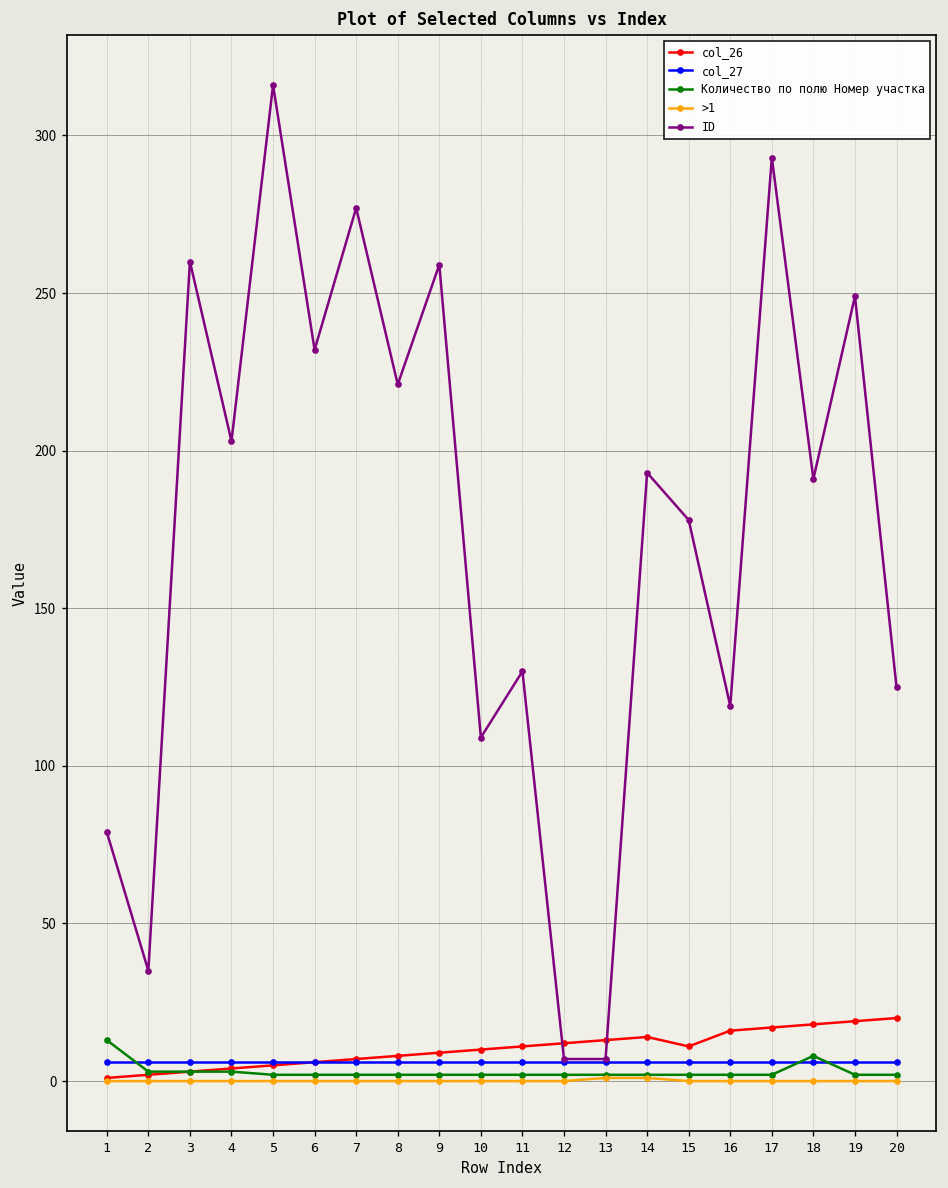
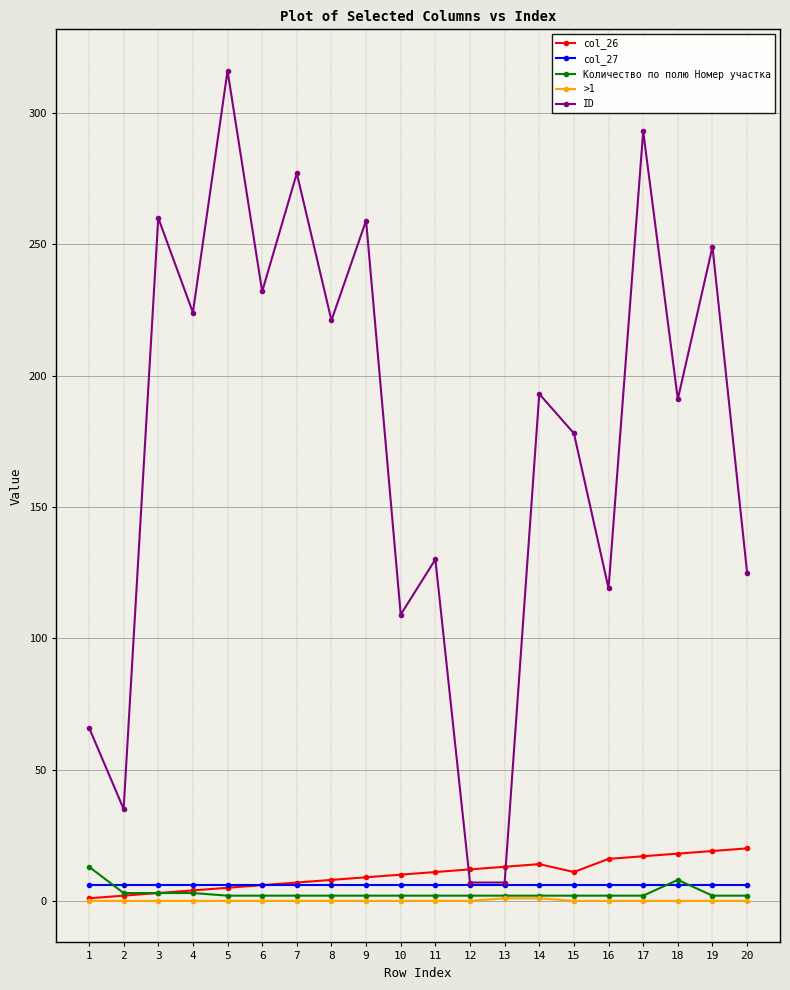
  {
    "col_26": {
      "1": 1,
      "2": 2,
      "4": 4,
      "5": 5,
      "7": 7,
      "8": 8,
      "9": 9,
      "10": 10,
      "11": 11,
      "12": 12,
      "13": 13,
      "14": 14,
      "15": 11,
      "16": 16,
      "17": 17,
      "18": 18,
      "19": 19,
      "20": 20
    },
    "col_27": {
      "1": 6,
      "2": 6,
      "3": 6,
      "4": 6,
      "5": 6,
      "7": 6,
      "8": 6,
      "9": 6,
      "10": 6,
      "11": 6,
      "12": 6,
      "13": 6,
      "14": 6,
      "15": 6,
      "16": 6,
      "17": 6,
      "18": 6,
      "19": 6,
      "20": 6
    },
    "Количество по полю Номер участка": {
      "1": 13,
      "2": 3,
      "4": 3,
      "5": 2,
      "6": 2,
      "7": 2,
      "8": 2,
      "9": 2,
      "10": 2,
      "11": 2,
      "12": 2,
      "13": 2,
      "14": 2,
      "15": 2,
      "16": 2,
      "17": 2,
      "18": 8,
      "19": 2,
      "20": 2
    },
    ">1": {
      "1": 0,
      "2": 0,
      "3": 0,
      "4": 0,
      "5": 0,
      "6": 0,
      "7": 0,
      "8": 0,
      "9": 0,
      "10": 0,
      "11": 0,
      "12": 0,
      "13": 1,
      "14": 1,
      "15": 0,
      "16": 0,
      "17": 0,
      "18": 0,
      "19": 0,
      "20": 0
    },
    "ID": {
-     "1": 79,
+     "1": 66,
      "2": 35,
      "3": 260,
-     "4": 203,
+     "4": 224,
      "5": 316,
      "6": 232,
      "7": 277,
      "8": 221,
      "9": 259,
      "10": 109,
      "11": 130,
      "12": 7,
      "13": 7,
      "14": 193,
      "15": 178,
      "16": 119,
      "17": 293,
      "18": 191,
      "19": 249,
      "20": 125
    }
  }
